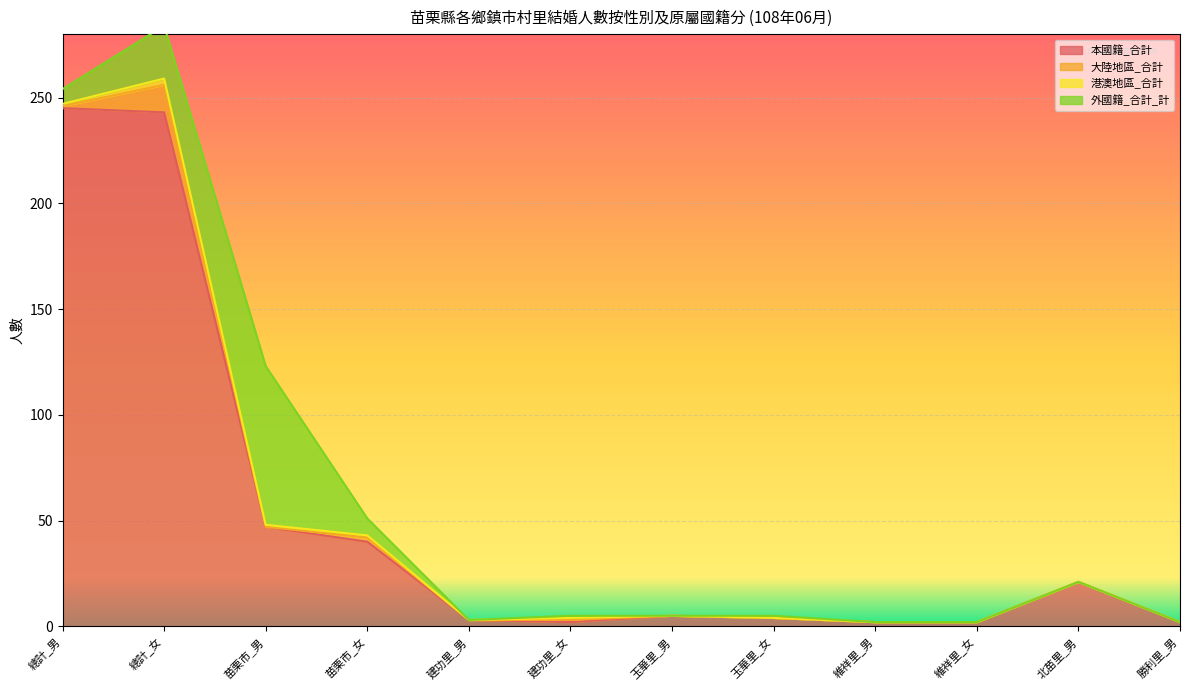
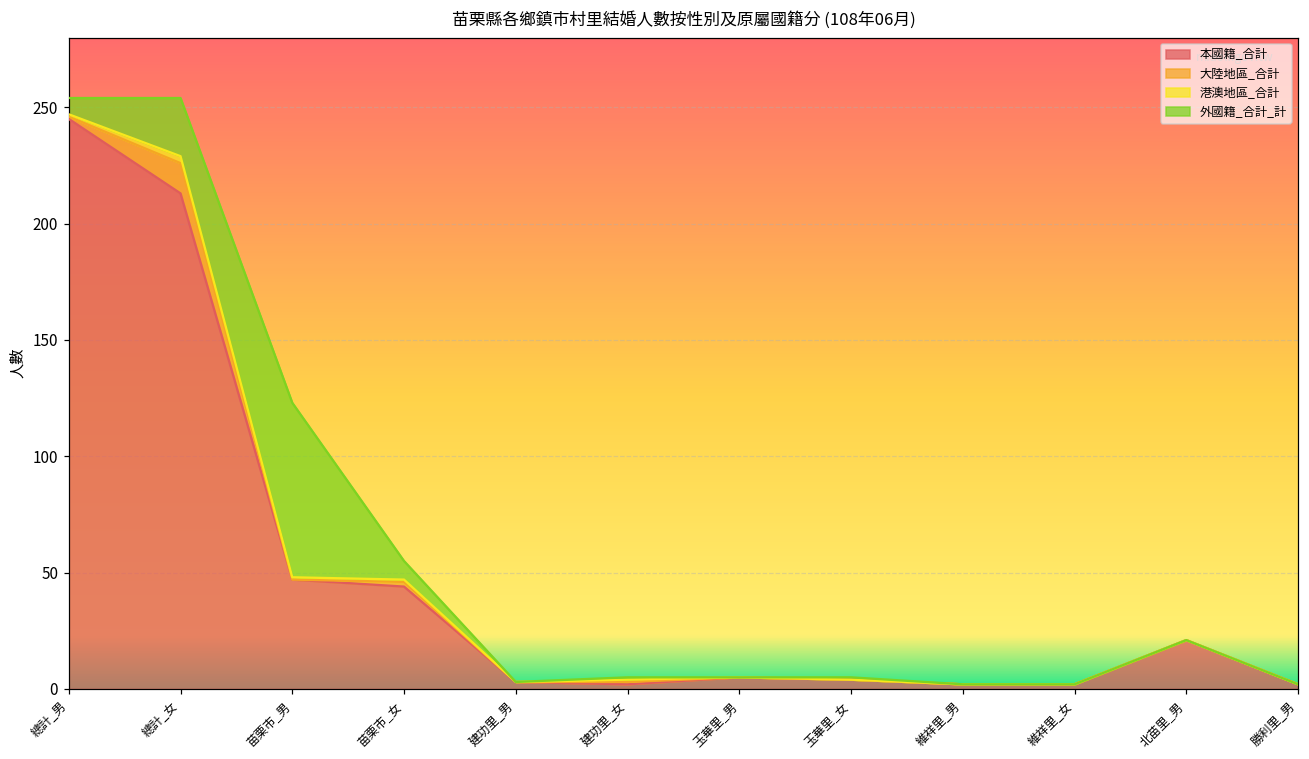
  {
    "本國籍_合計": {
-     "總計_女": 243,
-     "苗栗市_女": 40
+     "總計_女": 213,
+     "苗栗市_女": 44
    },
    "大陸地區_合計": {
      "總計_女": 13
    },
    "港澳地區_合計": {
      "總計_女": 3
    },
    "外國籍_合計_計": {
      "總計_男": 7,
      "苗栗市_男": 75,
      "苗栗市_女": 8
    }
  }
